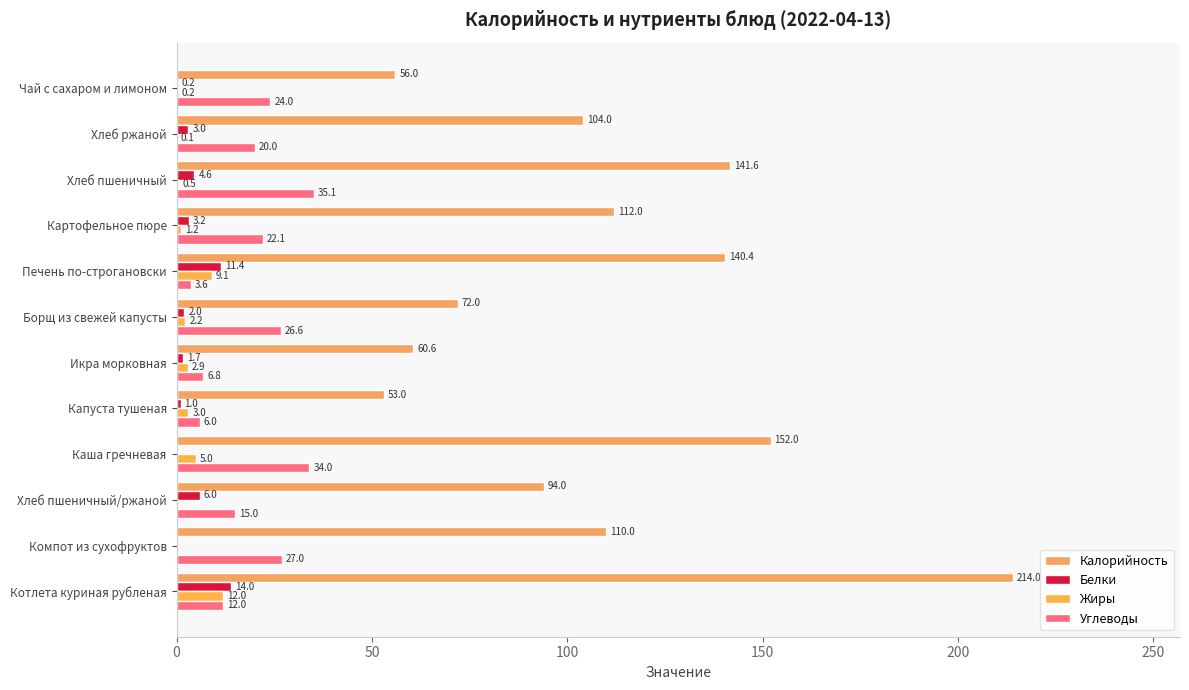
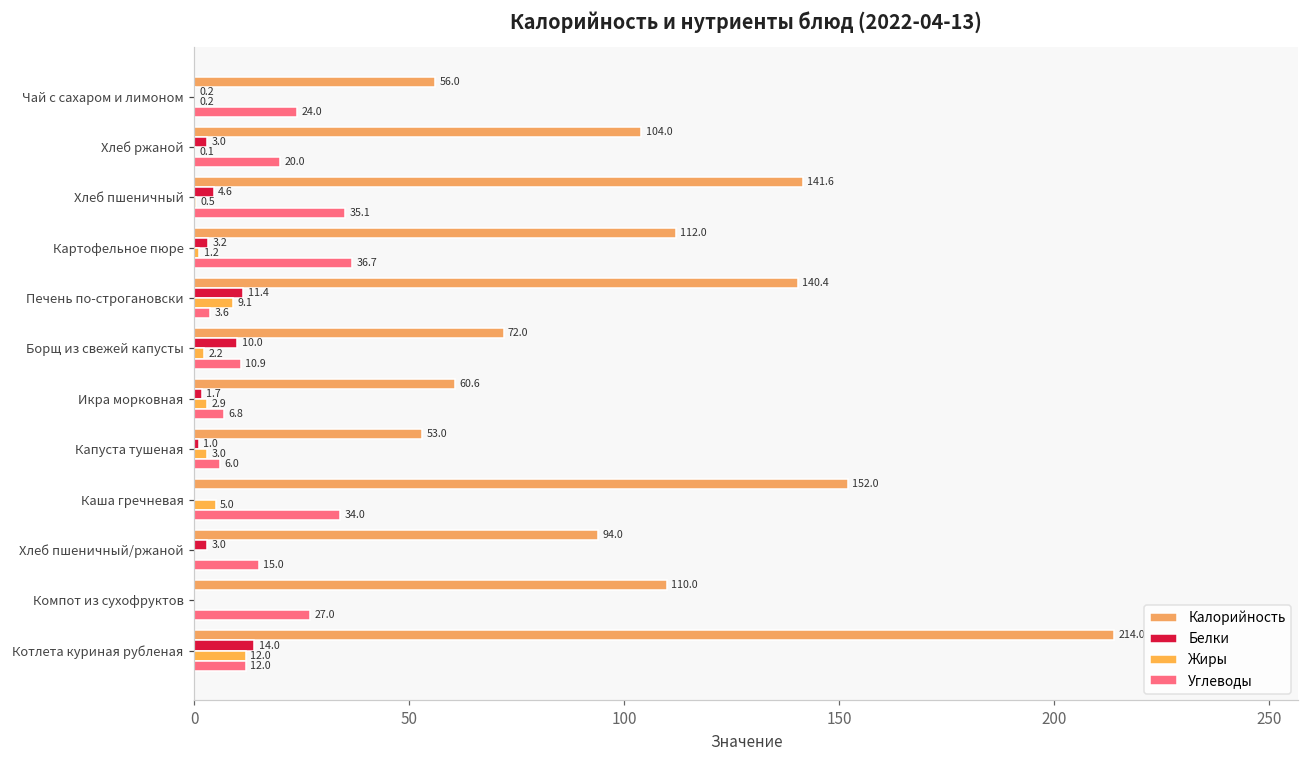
  {
    "Белки": {
      "Чай с сахаром и лимоном": 0.2,
      "Хлеб ржаной": 3.0,
      "Хлеб пшеничный": 4.6,
      "Картофельное пюре": 3.2,
      "Печень по-строгановски": 11.4,
-     "Борщ из свежей капусты": 2.0,
+     "Борщ из свежей капусты": 10.0,
      "Икра морковная": 1.7,
      "Капуста тушеная": 1.0,
-     "Хлеб пшеничный/ржаной": 6.0,
+     "Хлеб пшеничный/ржаной": 3.0,
      "Котлета куриная рубленая": 14.0
    },
    "Углеводы": {
      "Чай с сахаром и лимоном": 24.0,
      "Хлеб ржаной": 20.0,
      "Хлеб пшеничный": 35.1,
-     "Картофельное пюре": 22.1,
+     "Картофельное пюре": 36.7,
      "Печень по-строгановски": 3.6,
-     "Борщ из свежей капусты": 26.6,
+     "Борщ из свежей капусты": 10.9,
      "Икра морковная": 6.8,
      "Капуста тушеная": 6.0,
      "Каша гречневая": 34.0,
      "Хлеб пшеничный/ржаной": 15.0,
      "Компот из сухофруктов": 27.0,
      "Котлета куриная рубленая": 12.0
    }
  }
